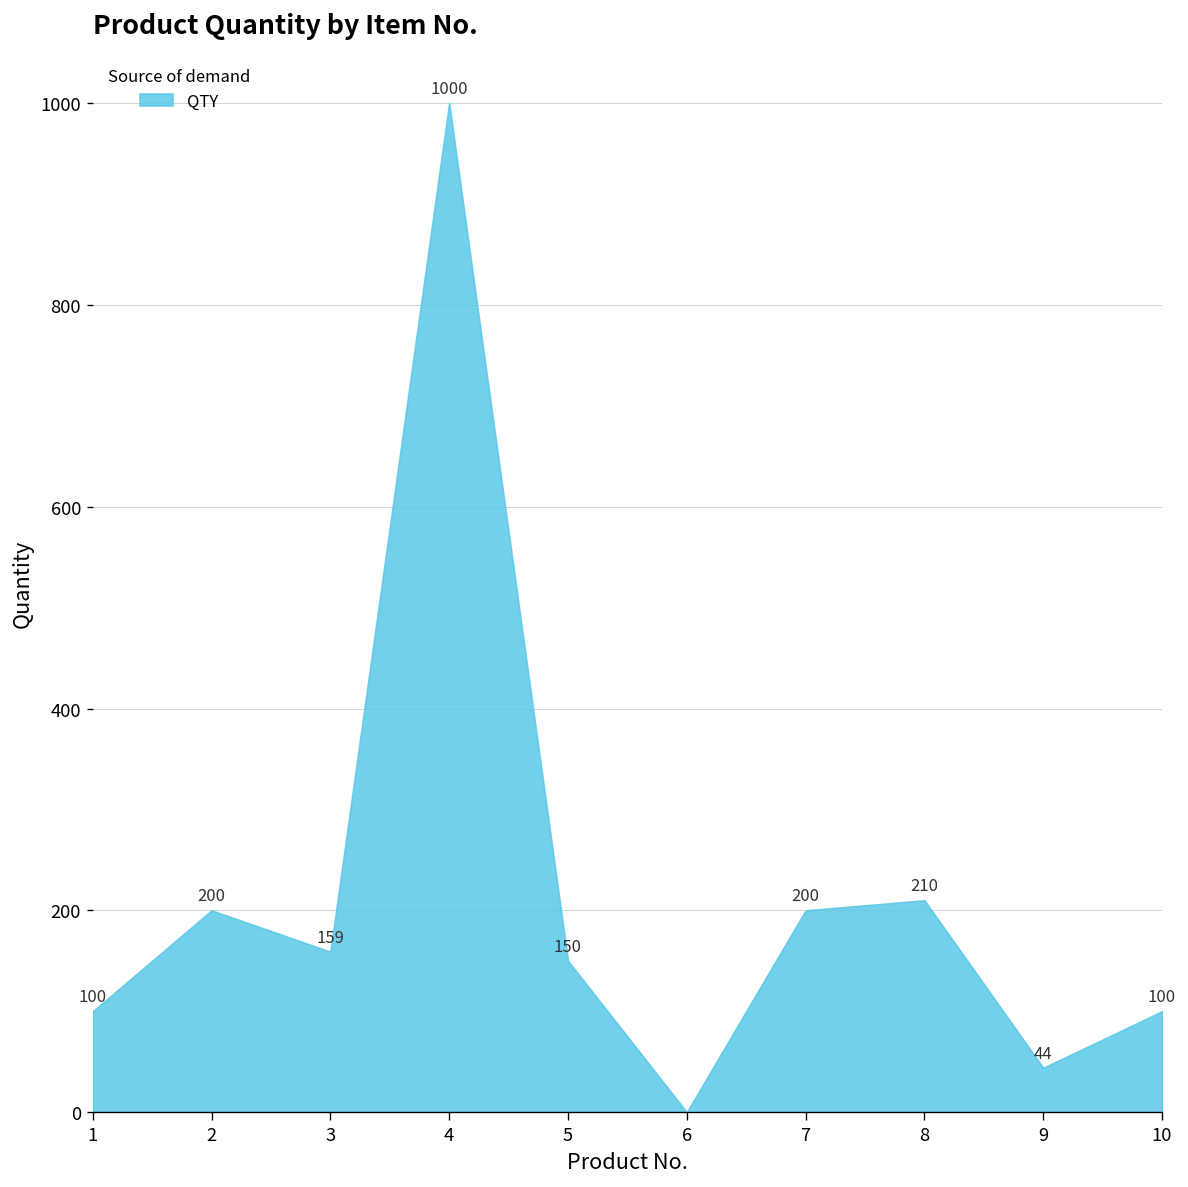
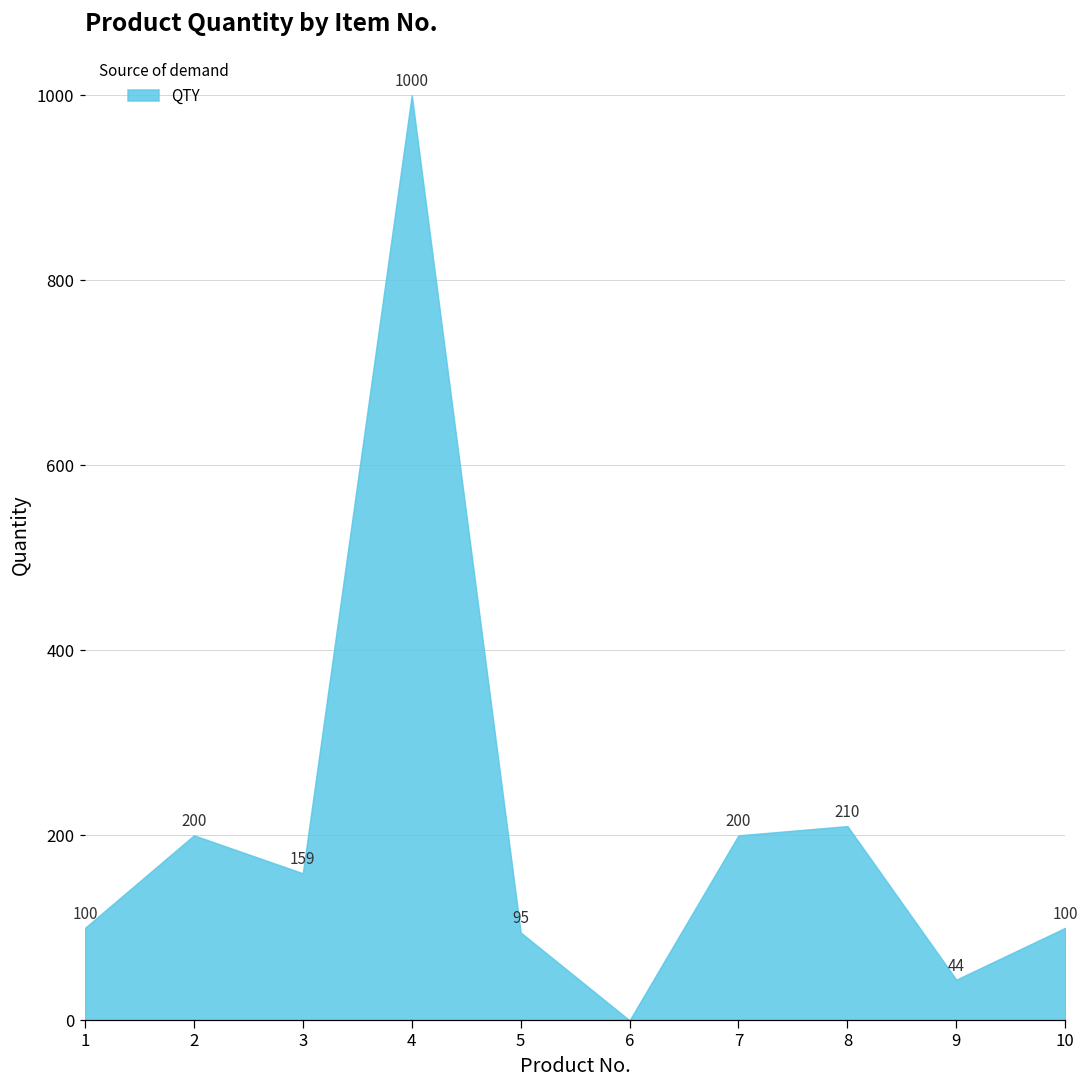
  {
    "1": 100,
    "2": 200,
    "3": 159,
    "4": 1000,
-   "5": 150,
+   "5": 95,
    "7": 200,
    "8": 210,
    "9": 44,
    "10": 100
  }
